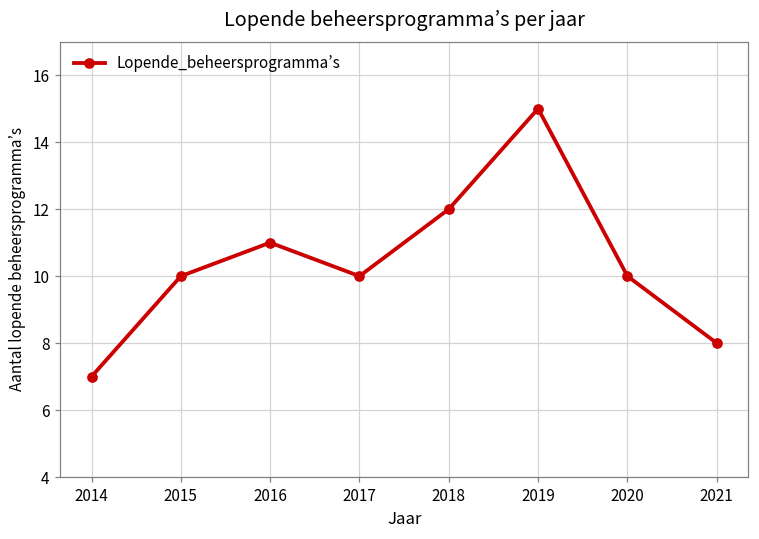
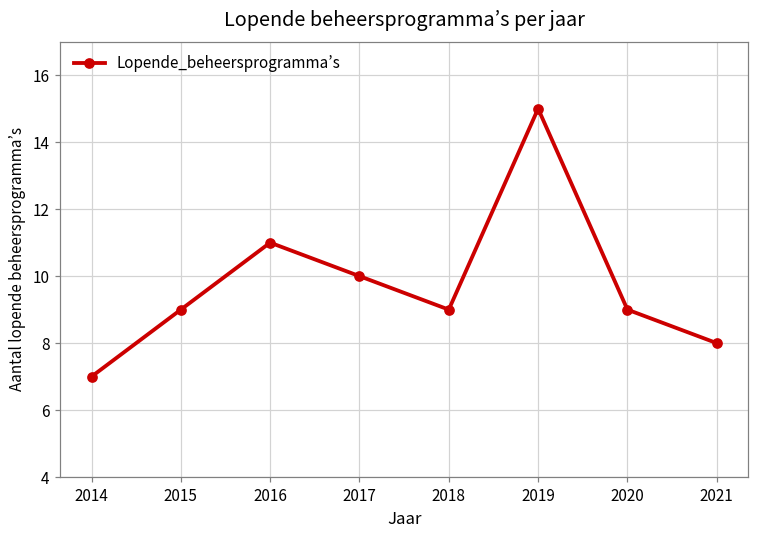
  {
    "2014": 7,
-   "2015": 10,
+   "2015": 9,
    "2016": 11,
    "2017": 10,
-   "2018": 12,
+   "2018": 9,
    "2019": 15,
-   "2020": 10,
+   "2020": 9,
    "2021": 8
  }
